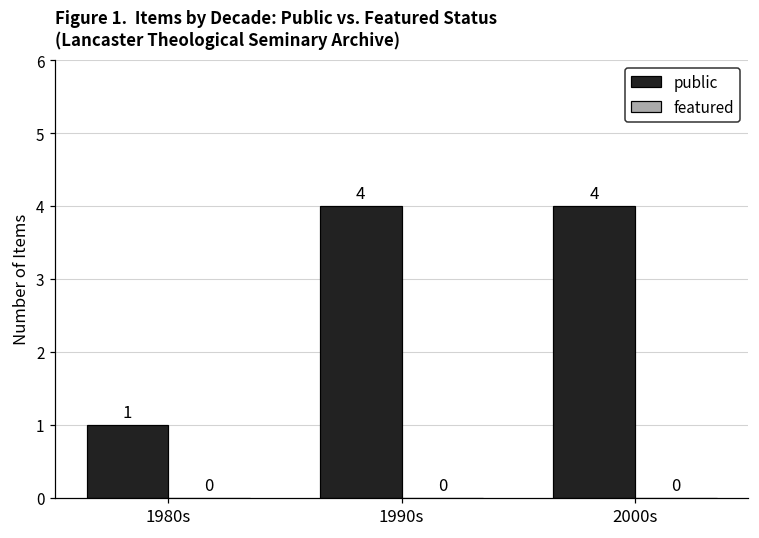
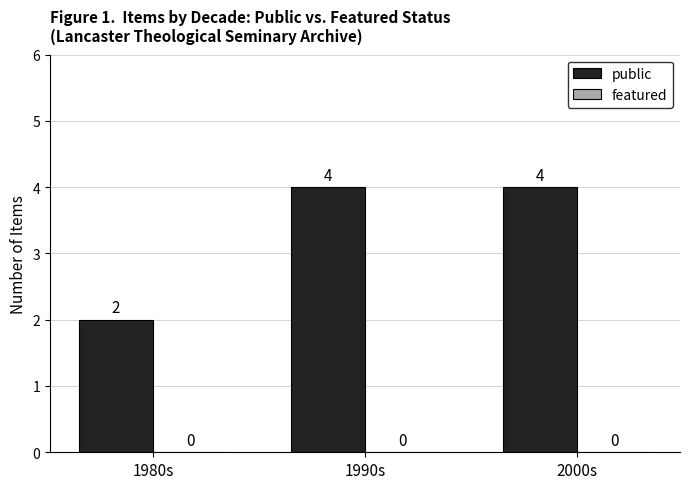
  {
    "public": {
-     "1980s": 1,
+     "1980s": 2,
      "1990s": 4,
      "2000s": 4
    },
    "featured": {
      "1980s": 0,
      "1990s": 0,
      "2000s": 0
    }
  }
